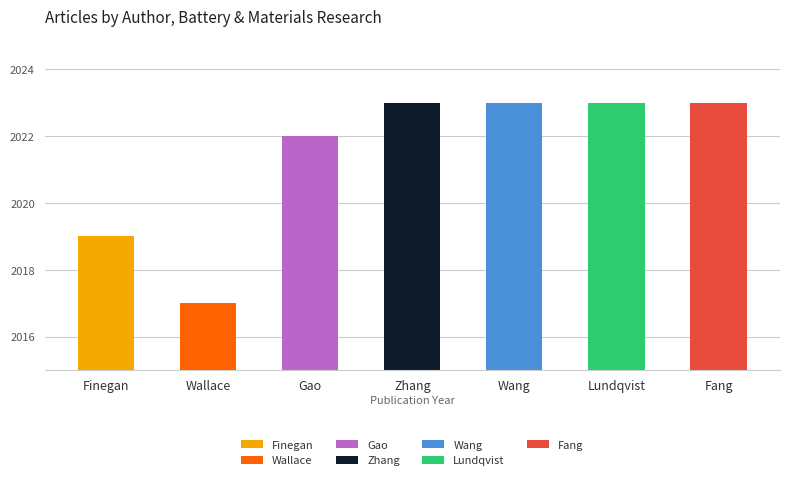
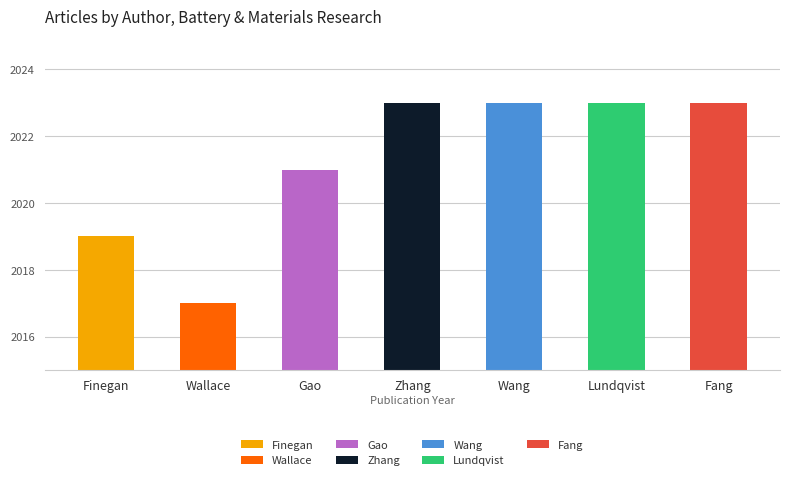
  {
    "Finegan": 2019,
    "Wallace": 2017,
-   "Gao": 2022,
+   "Gao": 2021,
    "Zhang": 2023,
    "Wang": 2023,
    "Lundqvist": 2023,
    "Fang": 2023
  }
